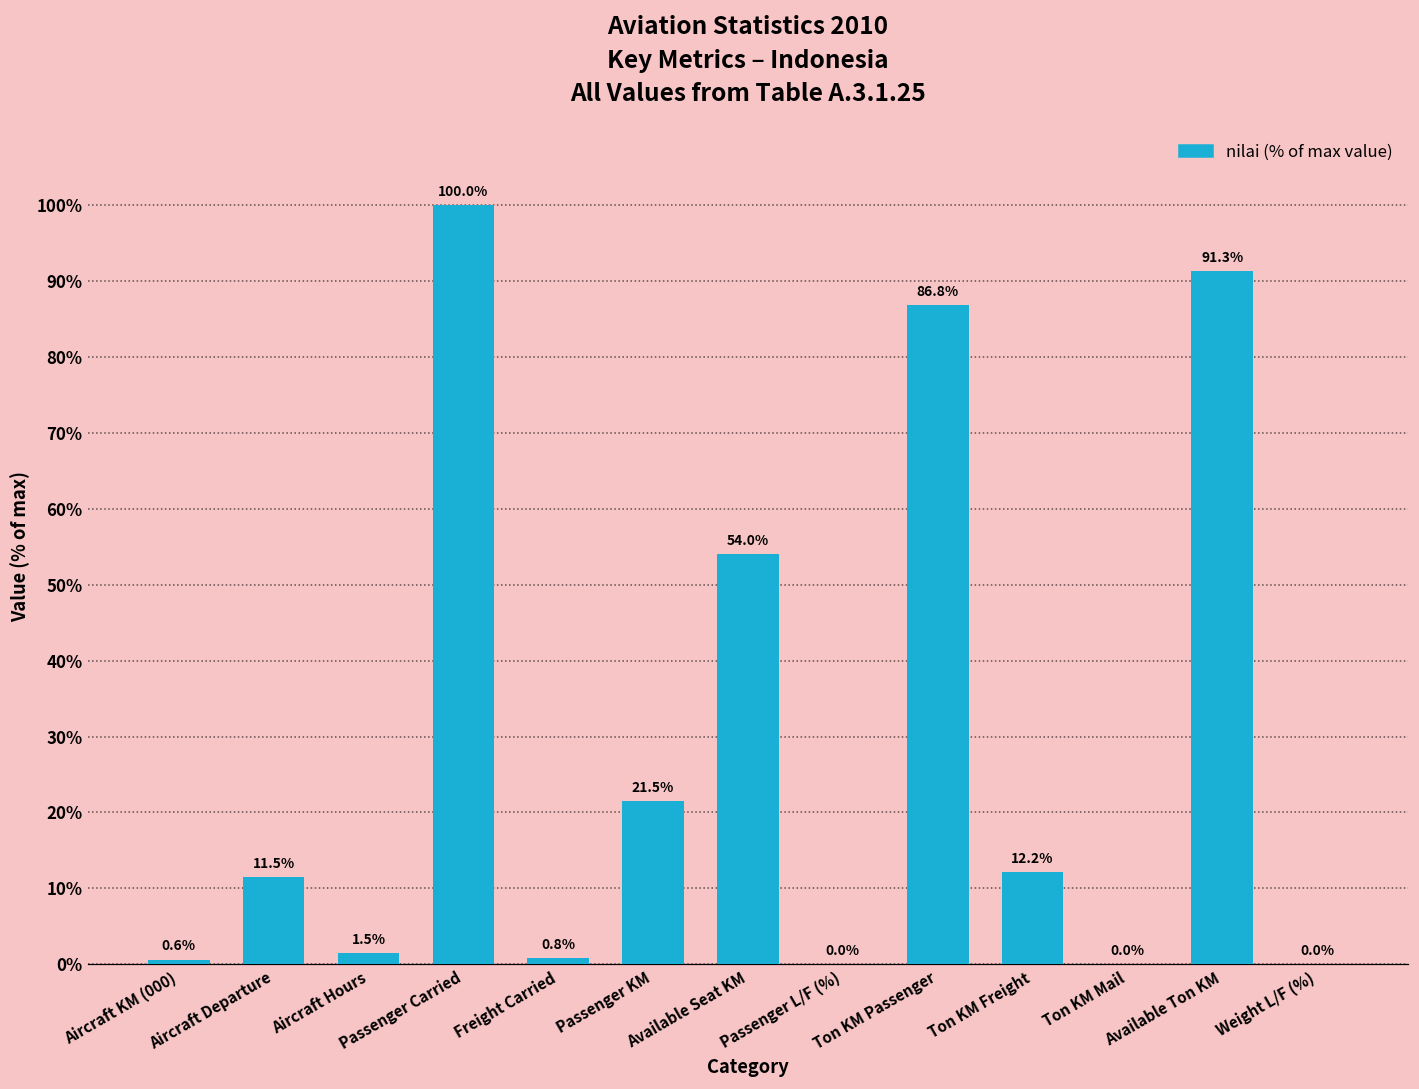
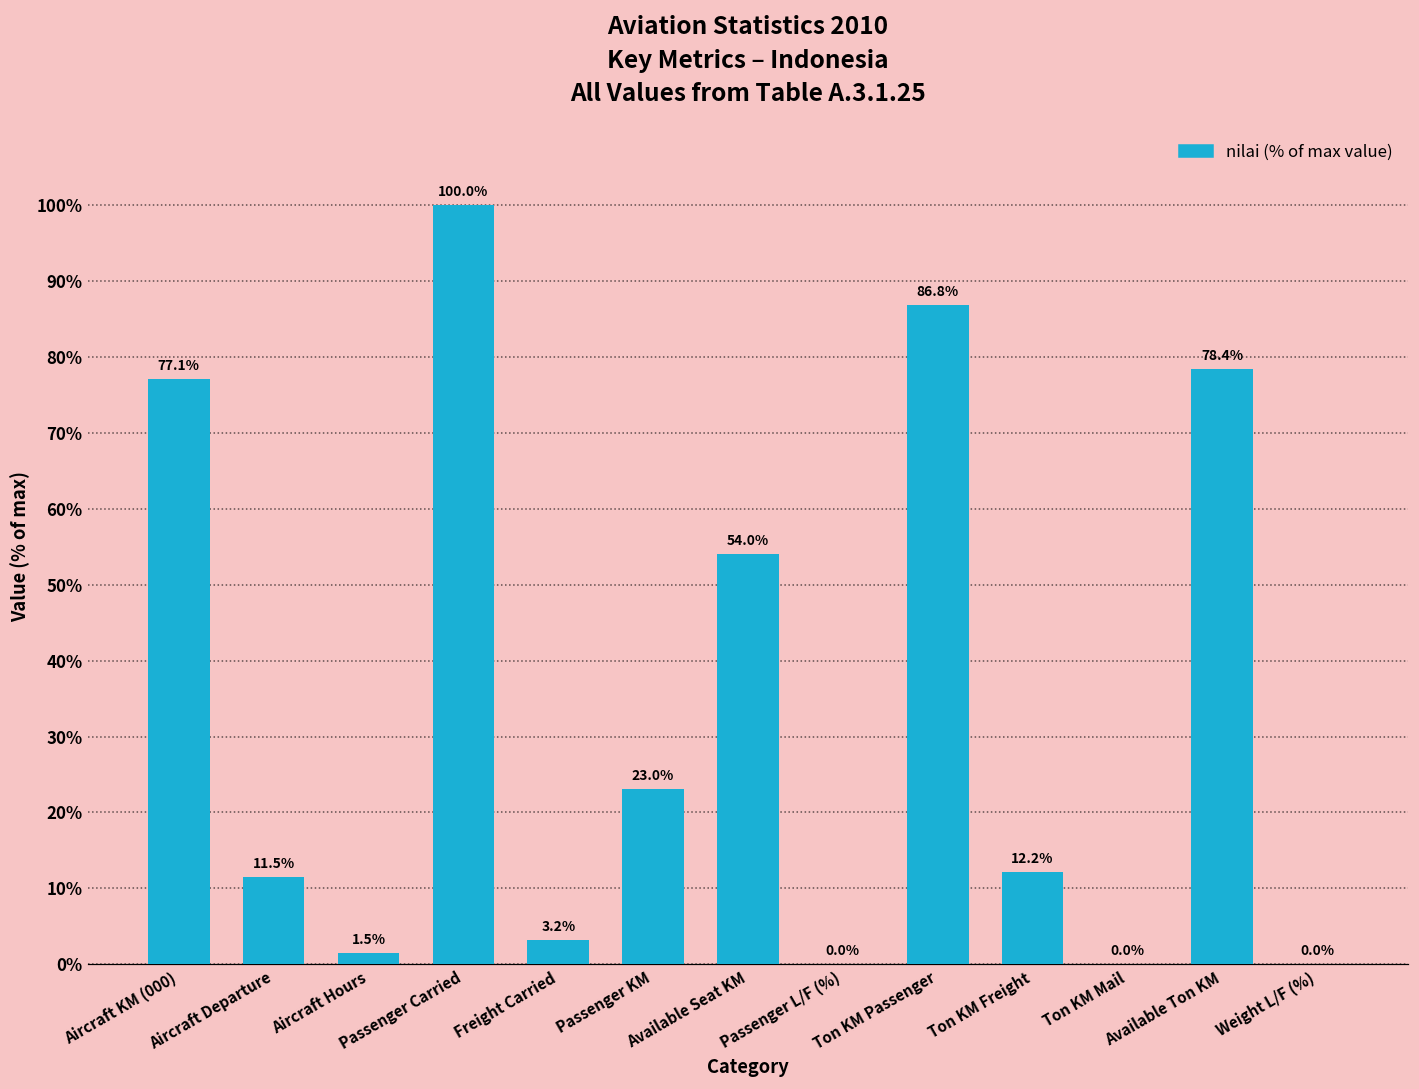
  {
-   "Aircraft KM (000)": "0.6%",
+   "Aircraft KM (000)": "77.1%",
    "Aircraft Departure": "11.5%",
    "Aircraft Hours": "1.5%",
    "Passenger Carried": "100.0%",
-   "Freight Carried": "0.8%",
-   "Passenger KM": "21.5%",
+   "Freight Carried": "3.2%",
+   "Passenger KM": "23.0%",
    "Available Seat KM": "54.0%",
    "Passenger L/F (%)": "0.0%",
    "Ton KM Passenger": "86.8%",
    "Ton KM Freight": "12.2%",
    "Ton KM Mail": "0.0%",
-   "Available Ton KM": "91.3%",
+   "Available Ton KM": "78.4%",
    "Weight L/F (%)": "0.0%"
  }
